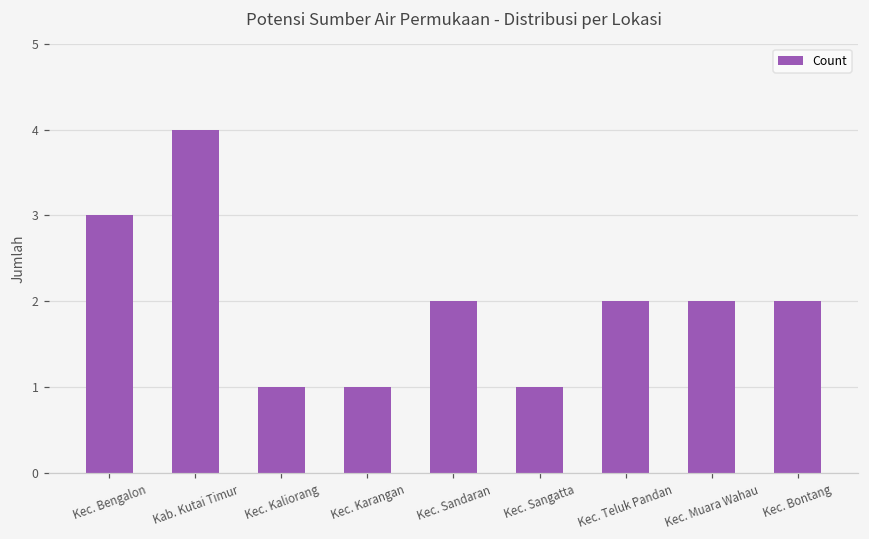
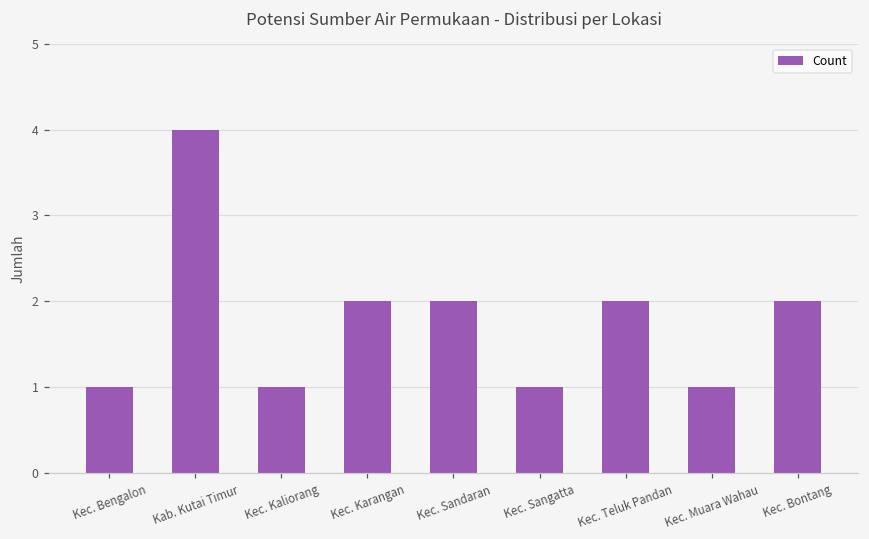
  {
-   "Kec. Bengalon": 3,
+   "Kec. Bengalon": 1,
    "Kab. Kutai Timur": 4,
    "Kec. Kaliorang": 1,
-   "Kec. Karangan": 1,
+   "Kec. Karangan": 2,
    "Kec. Sandaran": 2,
    "Kec. Sangatta": 1,
    "Kec. Teluk Pandan": 2,
-   "Kec. Muara Wahau": 2,
+   "Kec. Muara Wahau": 1,
    "Kec. Bontang": 2
  }
